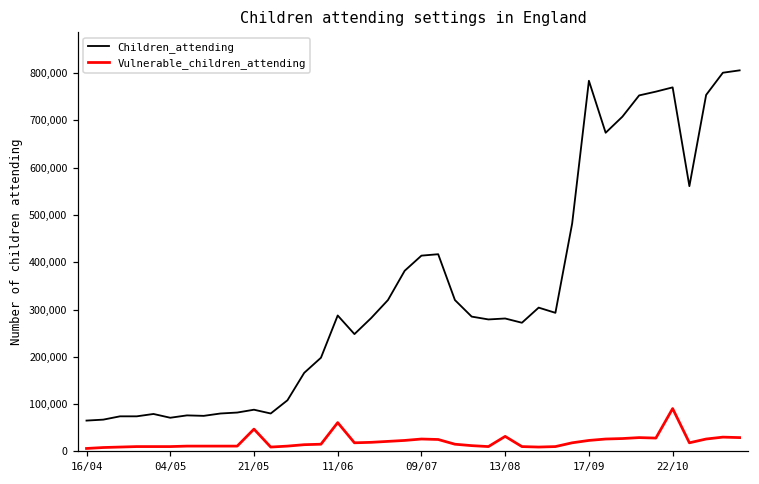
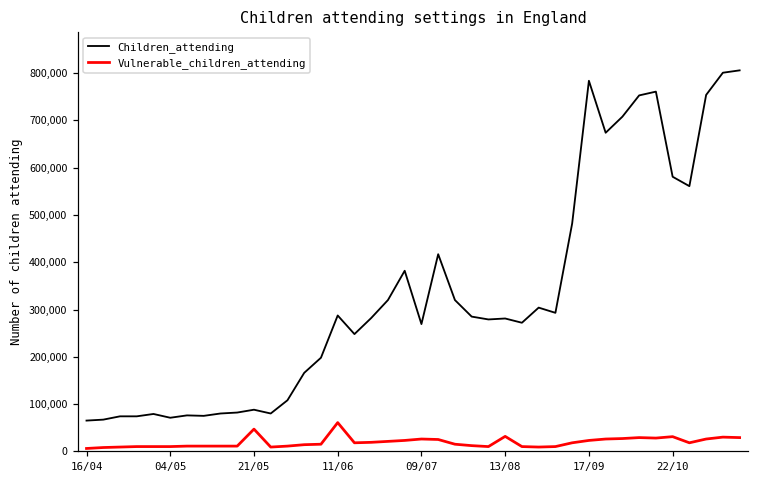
  {
    "Children_attending": {
      "16/04": "70,000",
      "04/05": "70,000",
      "21/05": "90,000",
      "11/06": "290,000",
-     "09/07": "410,000",
+     "09/07": "270,000",
      "13/08": "280,000",
      "17/09": "780,000",
-     "22/10": "770,000"
+     "22/10": "580,000"
    },
    "Vulnerable_children_attending": {
      "16/04": "10,000",
      "04/05": "10,000",
      "21/05": "50,000",
      "11/06": "60,000",
      "09/07": "30,000",
      "13/08": "30,000",
      "17/09": "20,000",
-     "22/10": "90,000"
+     "22/10": "30,000"
    }
  }
